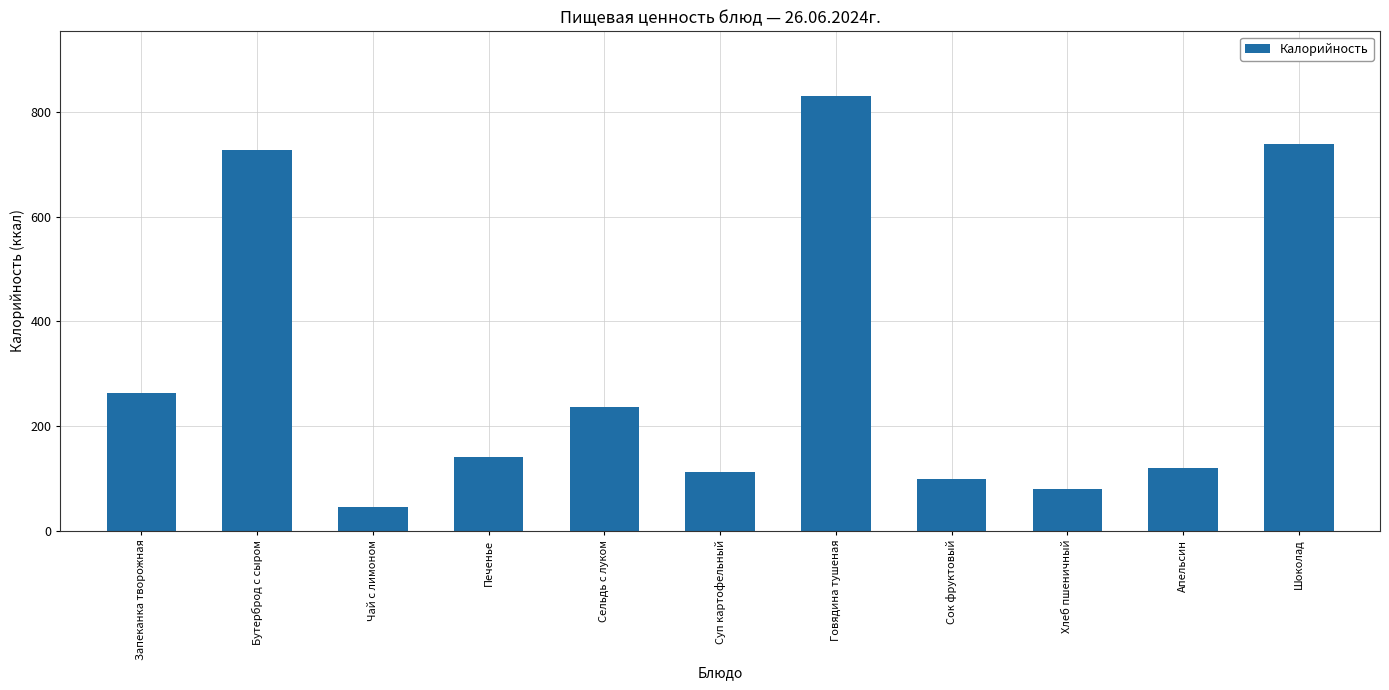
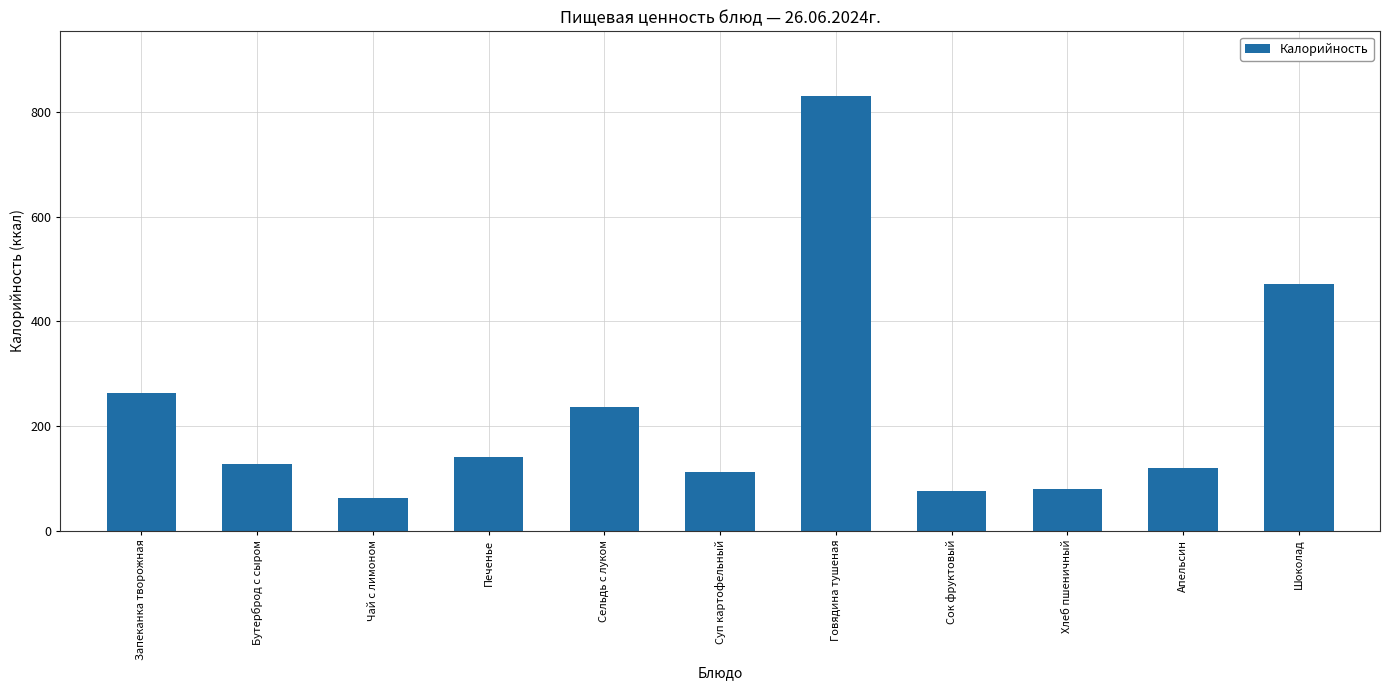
  {
    "Запеканка творожная": 260,
-   "Бутерброд с сыром": 730,
-   "Чай с лимоном": 50,
+   "Бутерброд с сыром": 130,
+   "Чай с лимоном": 60,
    "Печенье": 140,
    "Сельдь с луком": 240,
    "Суп картофельный": 110,
    "Говядина тушеная": 830,
-   "Сок фруктовый": 100,
+   "Сок фруктовый": 80,
    "Хлеб пшеничный": 80,
    "Апельсин": 120,
-   "Шоколад": 740
+   "Шоколад": 470
  }
